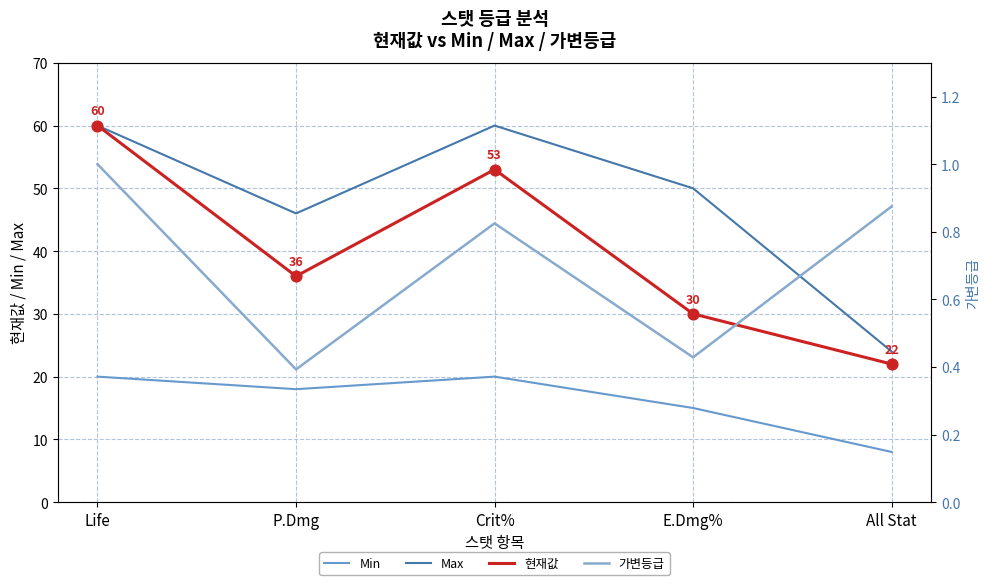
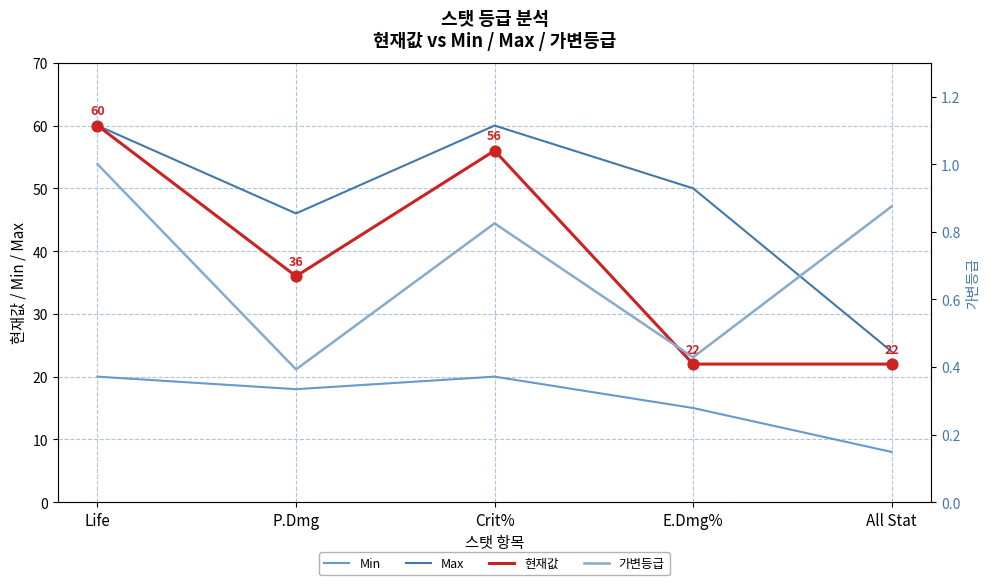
  {
    "현재값": {
      "P.Dmg": 36,
-     "Crit%": 53,
-     "E.Dmg%": 30
+     "Crit%": 56,
+     "E.Dmg%": 22
    }
  }
